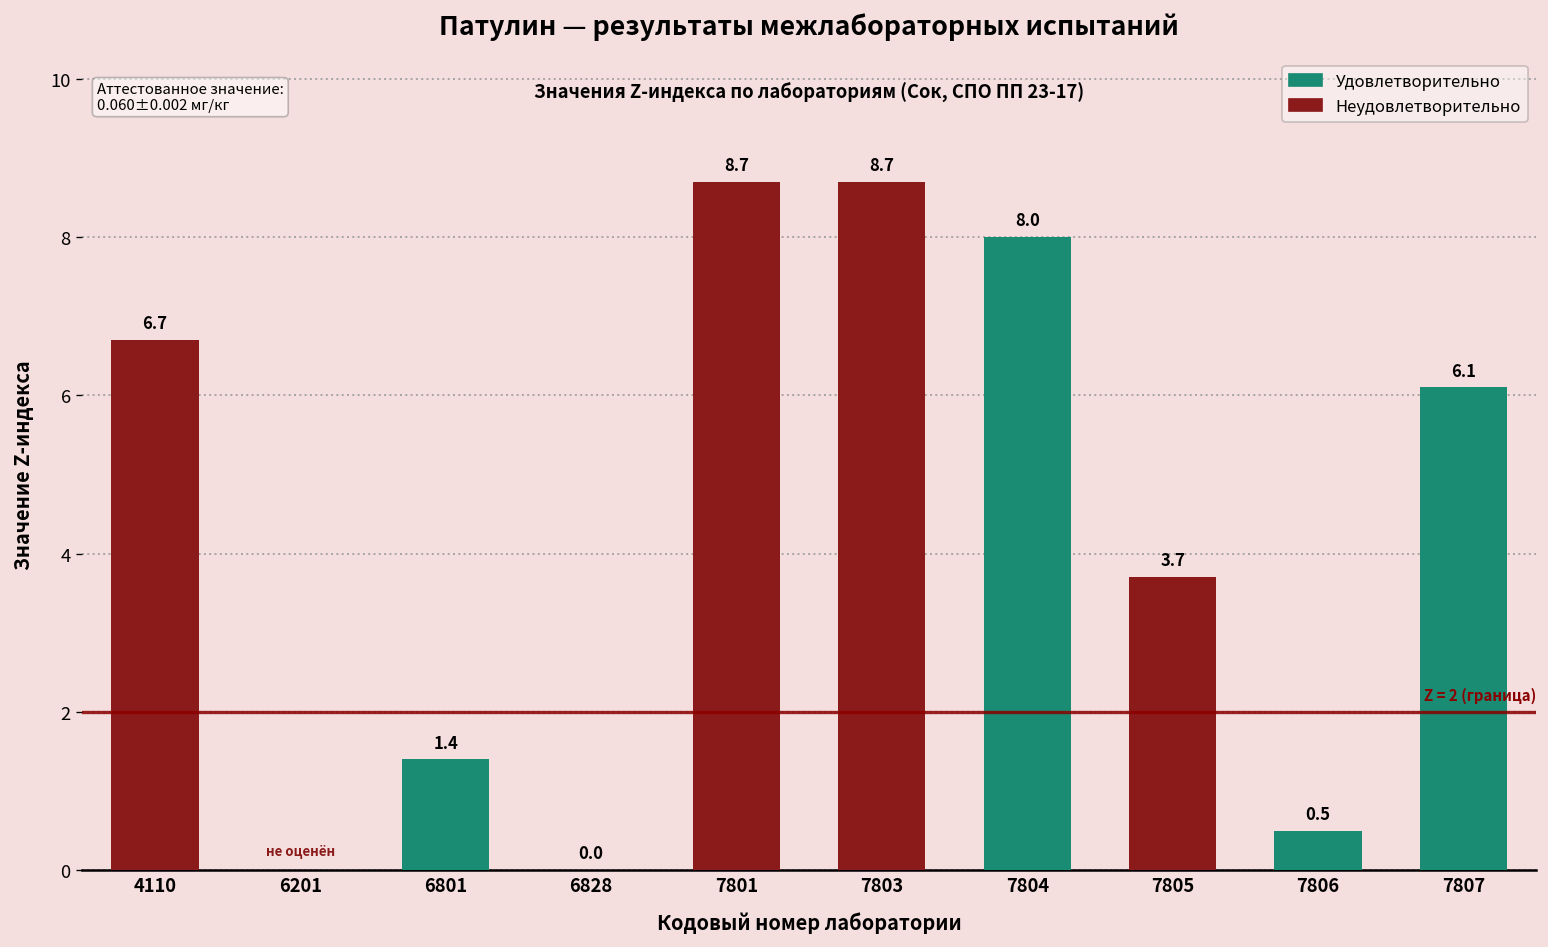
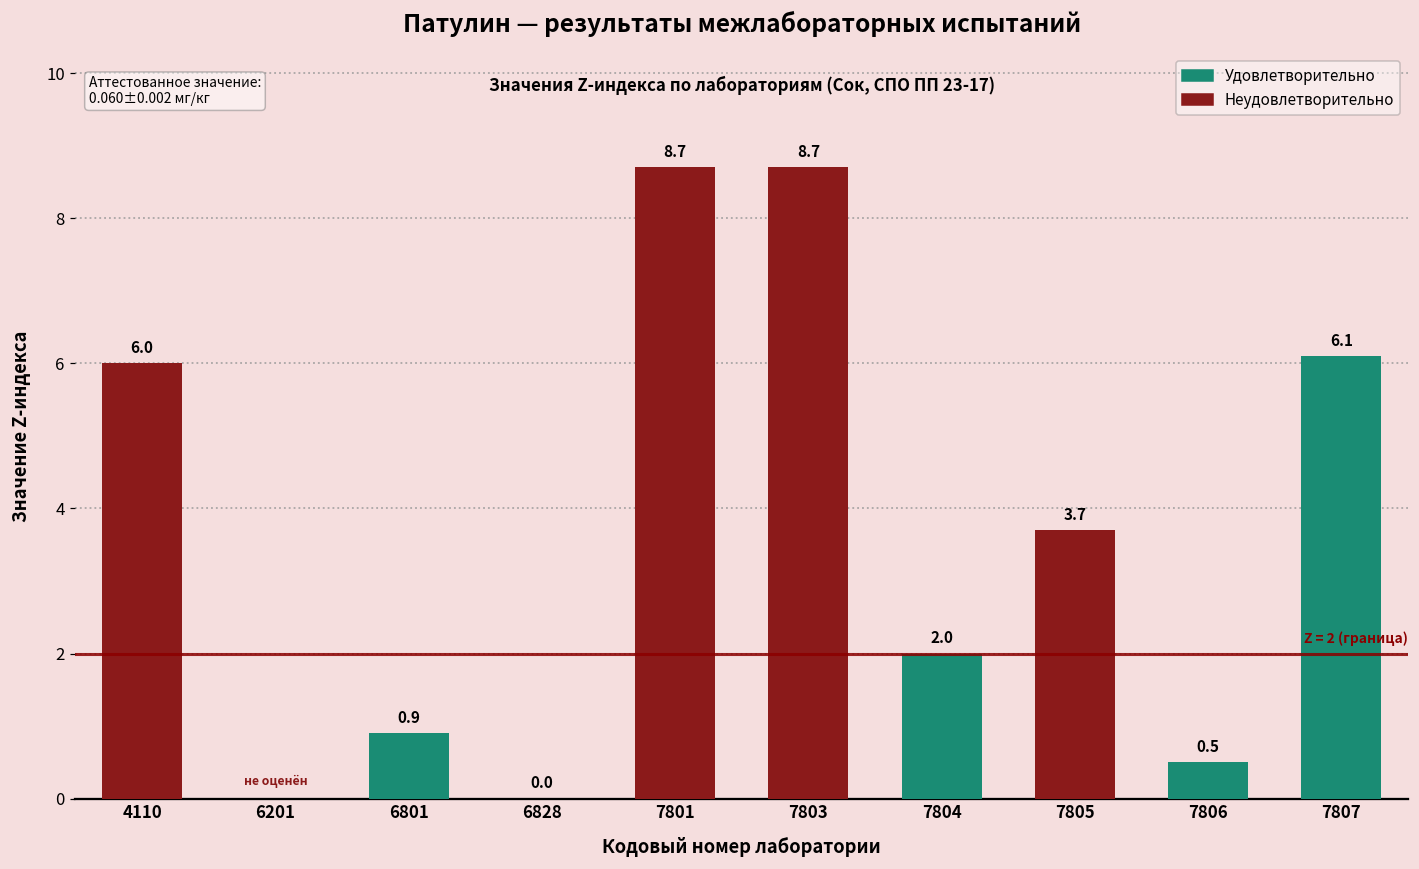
  {
-   "4110": 6.7,
-   "6801": 1.4,
+   "4110": 6.0,
+   "6801": 0.9,
    "6828": 0.0,
    "7801": 8.7,
    "7803": 8.7,
-   "7804": 8.0,
+   "7804": 2.0,
    "7805": 3.7,
    "7806": 0.5,
    "7807": 6.1
  }
